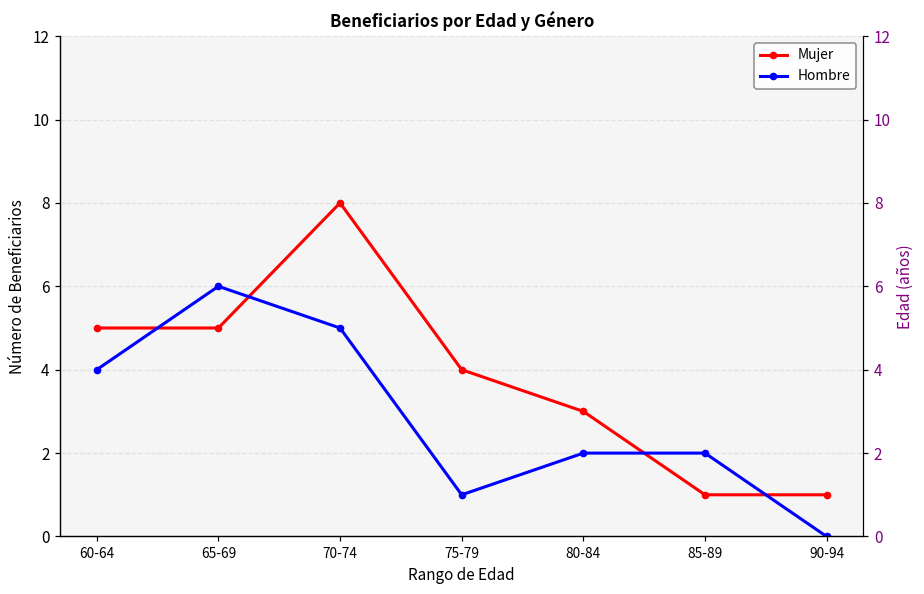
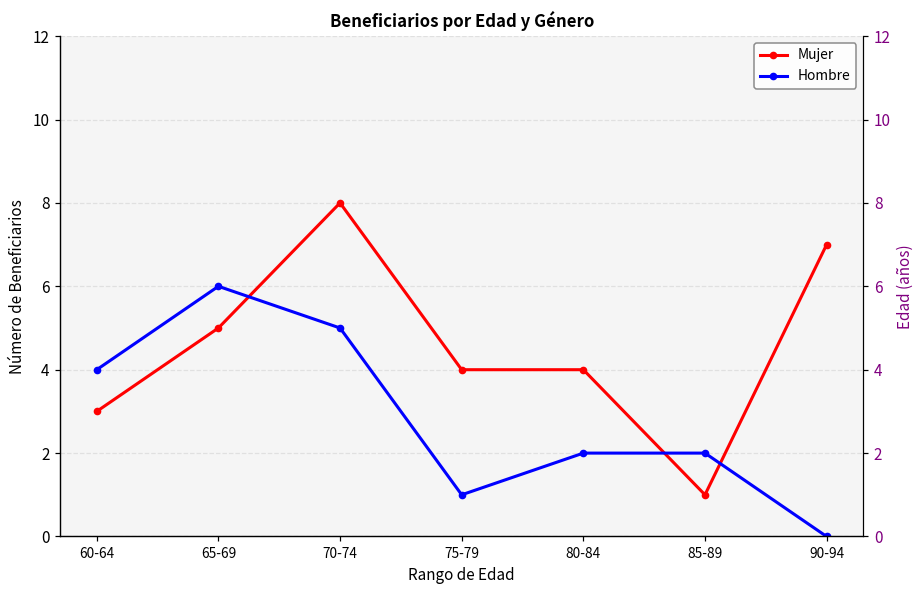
  {
    "Mujer": {
-     "60-64": 5,
+     "60-64": 3,
      "65-69": 5,
      "70-74": 8,
      "75-79": 4,
-     "80-84": 3,
+     "80-84": 4,
      "85-89": 1,
-     "90-94": 1
+     "90-94": 7
    },
    "Hombre": {
      "60-64": 4,
      "65-69": 6,
      "70-74": 5,
      "75-79": 1,
      "80-84": 2,
      "85-89": 2,
      "90-94": 0
    }
  }
